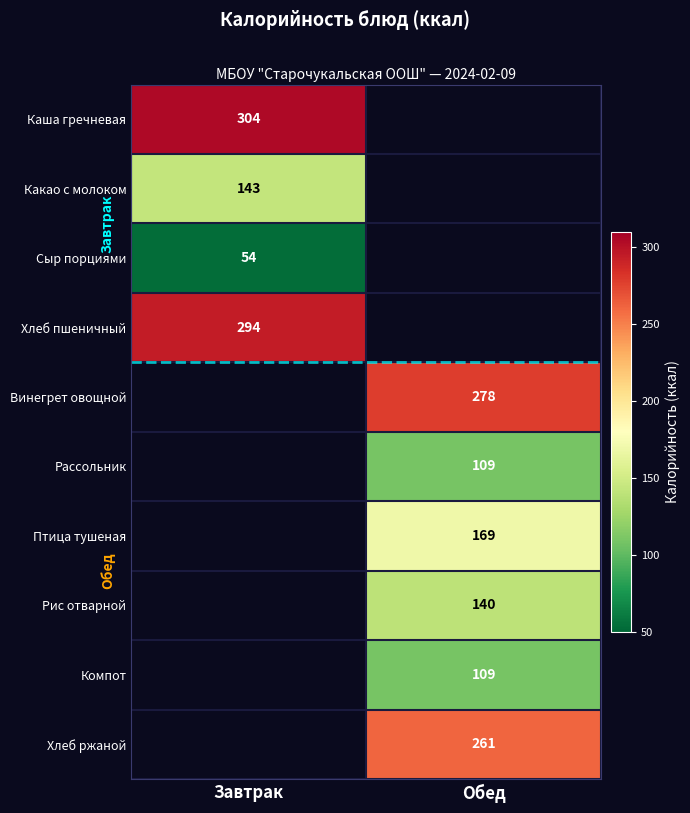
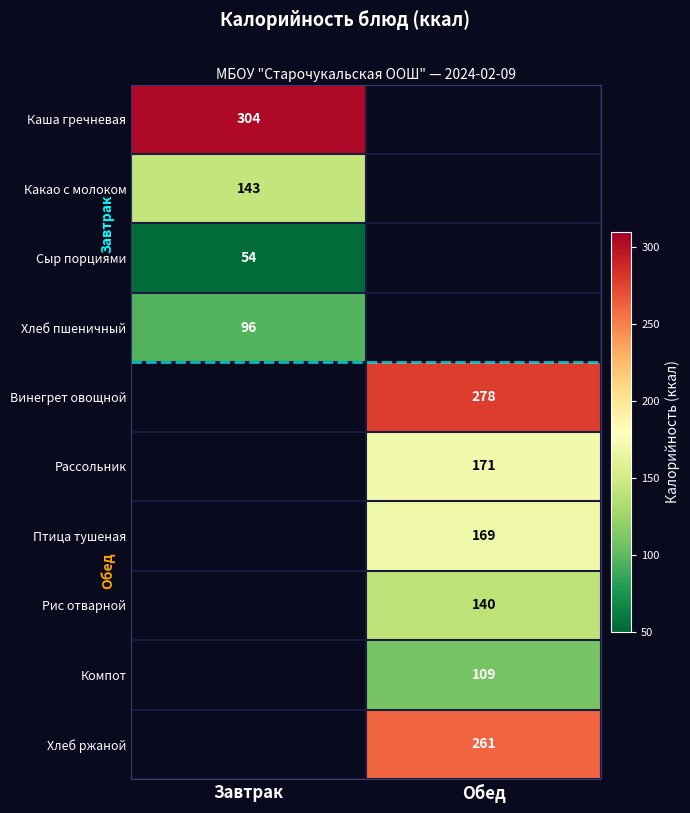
  {
    "Каша гречневая": {
      "Завтрак": 304
    },
    "Какао с молоком": {
      "Завтрак": 143
    },
    "Сыр порциями": {
      "Завтрак": 54
    },
    "Хлеб пшеничный": {
-     "Завтрак": 294
+     "Завтрак": 96
    },
    "Винегрет овощной": {
      "Обед": 278
    },
    "Рассольник": {
-     "Обед": 109
+     "Обед": 171
    },
    "Птица тушеная": {
      "Обед": 169
    },
    "Рис отварной": {
      "Обед": 140
    },
    "Компот": {
      "Обед": 109
    },
    "Хлеб ржаной": {
      "Обед": 261
    }
  }
